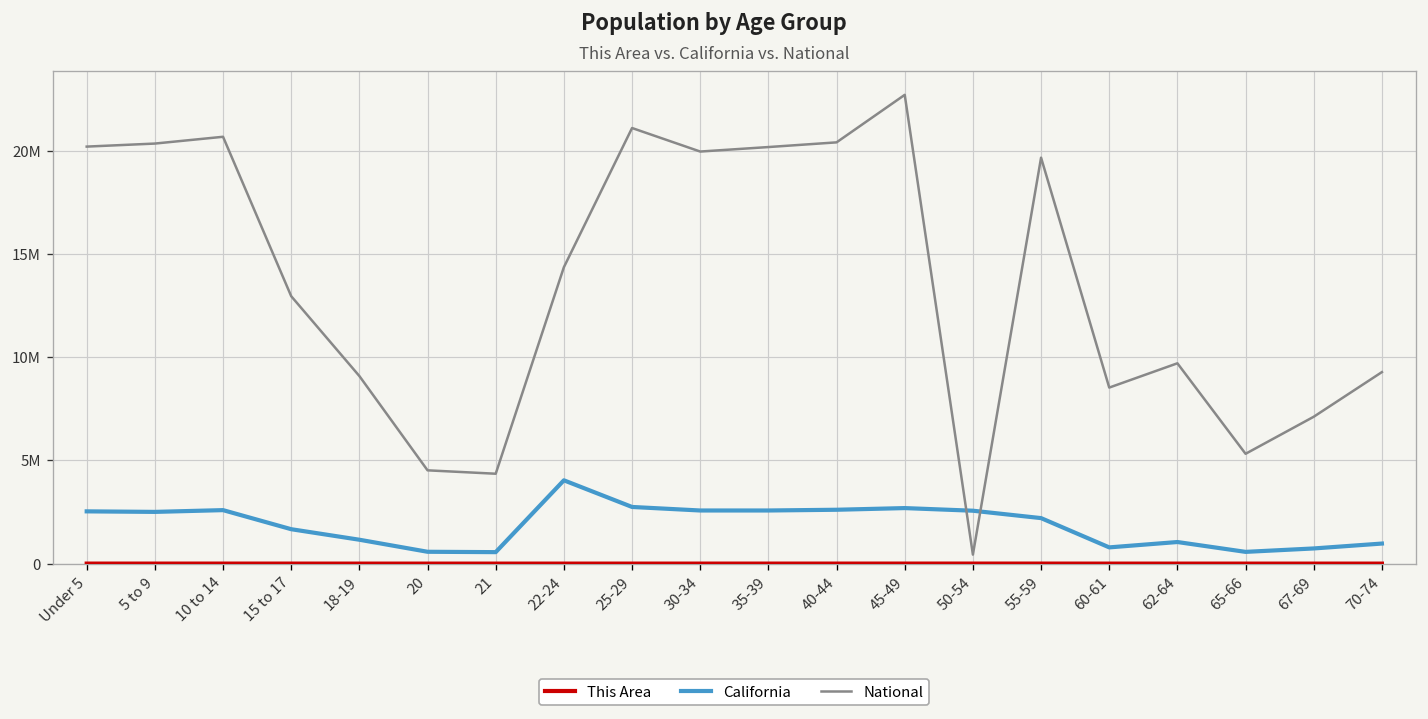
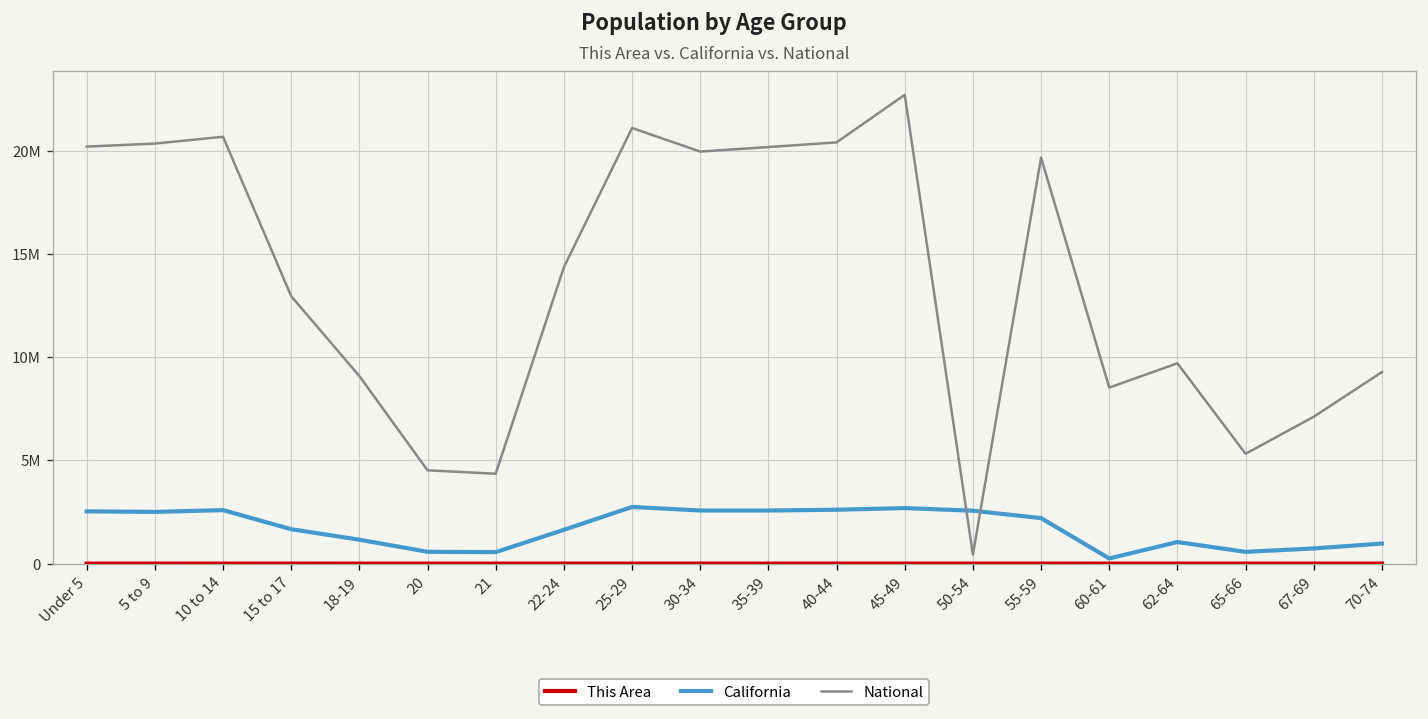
  {
    "This Area": {
      "Under 5": 0,
      "5 to 9": 0,
      "10 to 14": 0,
      "15 to 17": 0,
      "18-19": 0,
      "20": 0,
      "21": 0,
      "22-24": 0,
      "25-29": 0,
      "30-34": 0,
      "35-39": 0,
      "40-44": 0,
      "45-49": 0,
      "50-54": 0,
      "55-59": 0,
      "60-61": 0,
      "62-64": 0,
      "65-66": 0,
      "67-69": 0,
      "70-74": 0
    },
    "California": {
      "Under 5": 2500000,
      "5 to 9": 2500000,
      "10 to 14": 2600000,
      "15 to 17": 1700000,
      "18-19": 1200000,
      "20": 600000,
      "21": 600000,
-     "22-24": 4000000,
+     "22-24": 1600000,
      "25-29": 2700000,
      "30-34": 2600000,
      "35-39": 2600000,
      "40-44": 2600000,
      "45-49": 2700000,
      "50-54": 2600000,
      "55-59": 2200000,
-     "60-61": 800000,
+     "60-61": 300000,
      "62-64": 1000000,
      "65-66": 600000,
      "67-69": 700000,
      "70-74": 1000000
    },
    "National": {
      "Under 5": 20200000,
      "5 to 9": 20300000,
      "10 to 14": 20700000,
      "15 to 17": 13000000,
      "18-19": 9100000,
      "20": 4500000,
      "21": 4400000,
      "22-24": 14400000,
      "25-29": 21100000,
      "30-34": 20000000,
      "35-39": 20200000,
      "40-44": 20400000,
      "45-49": 22700000,
      "50-54": 400000,
      "55-59": 19700000,
      "60-61": 8500000,
      "62-64": 9700000,
      "65-66": 5300000,
      "67-69": 7100000,
      "70-74": 9300000
    }
  }
